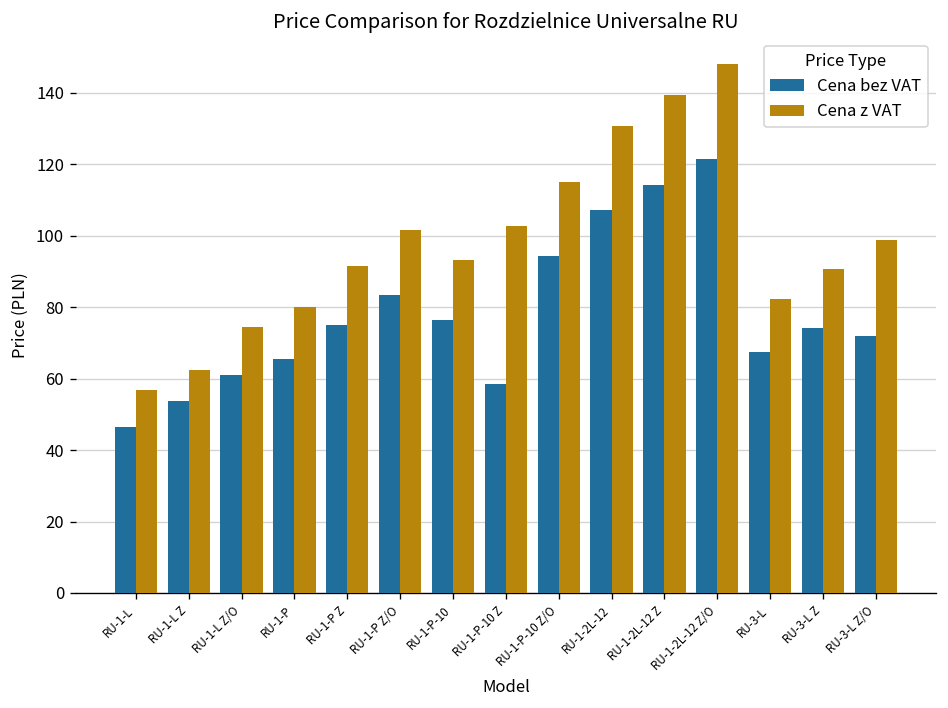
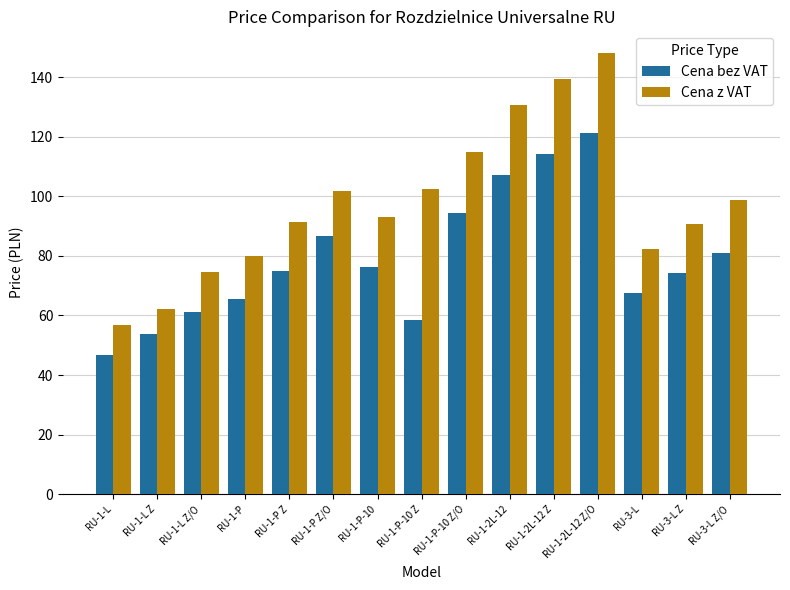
  {
    "Cena bez VAT": {
      "RU-1-L": 47,
      "RU-1-L Z": 54,
      "RU-1-L Z/O": 61,
      "RU-1-P": 66,
      "RU-1-P Z": 75,
-     "RU-1-P Z/O": 83,
+     "RU-1-P Z/O": 87,
      "RU-1-P-10": 76,
      "RU-1-P-10 Z": 59,
      "RU-1-P-10 Z/O": 94,
      "RU-1-2L-12": 107,
      "RU-1-2L-12 Z": 114,
      "RU-1-2L-12 Z/O": 121,
      "RU-3-L": 67,
      "RU-3-L Z": 74,
-     "RU-3-L Z/O": 72
+     "RU-3-L Z/O": 81
    },
    "Cena z VAT": {
      "RU-1-L": 57,
      "RU-1-L Z": 62,
      "RU-1-L Z/O": 75,
      "RU-1-P": 80,
      "RU-1-P Z": 91,
      "RU-1-P Z/O": 102,
      "RU-1-P-10": 93,
      "RU-1-P-10 Z": 103,
      "RU-1-P-10 Z/O": 115,
      "RU-1-2L-12": 131,
      "RU-1-2L-12 Z": 139,
      "RU-1-2L-12 Z/O": 148,
      "RU-3-L": 82,
      "RU-3-L Z": 91,
      "RU-3-L Z/O": 99
    }
  }
